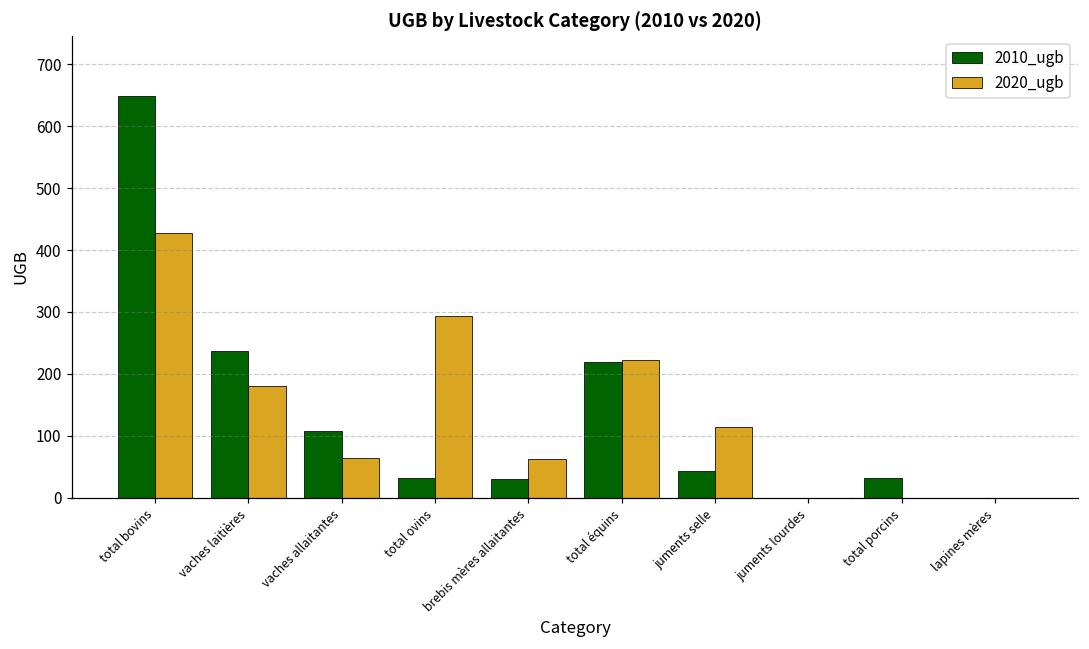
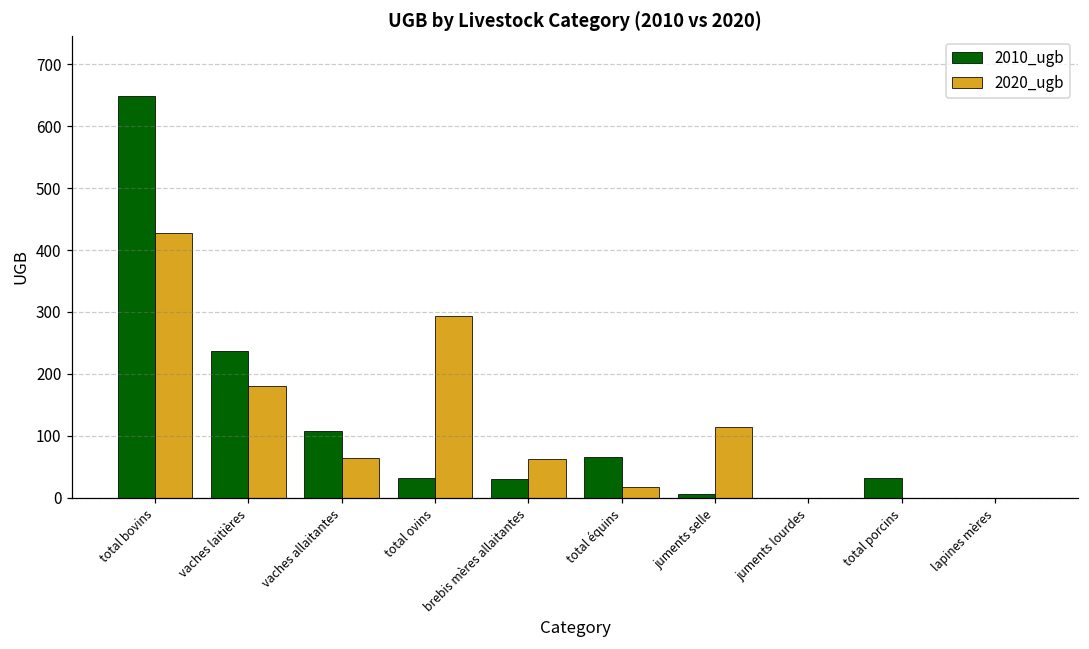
  {
    "2010_ugb": {
      "total bovins": 650,
      "vaches laitières": 240,
      "vaches allaitantes": 110,
      "total ovins": 30,
      "brebis mères allaitantes": 30,
-     "total équins": 220,
-     "juments selle": 40,
+     "total équins": 70,
+     "juments selle": 10,
      "juments lourdes": 0,
      "total porcins": 30,
      "lapines mères": 0
    },
    "2020_ugb": {
      "total bovins": 430,
      "vaches laitières": 180,
      "vaches allaitantes": 60,
      "total ovins": 290,
      "brebis mères allaitantes": 60,
-     "total équins": 220,
+     "total équins": 20,
      "juments selle": 110,
      "juments lourdes": 0,
      "total porcins": 0,
      "lapines mères": 0
    }
  }
